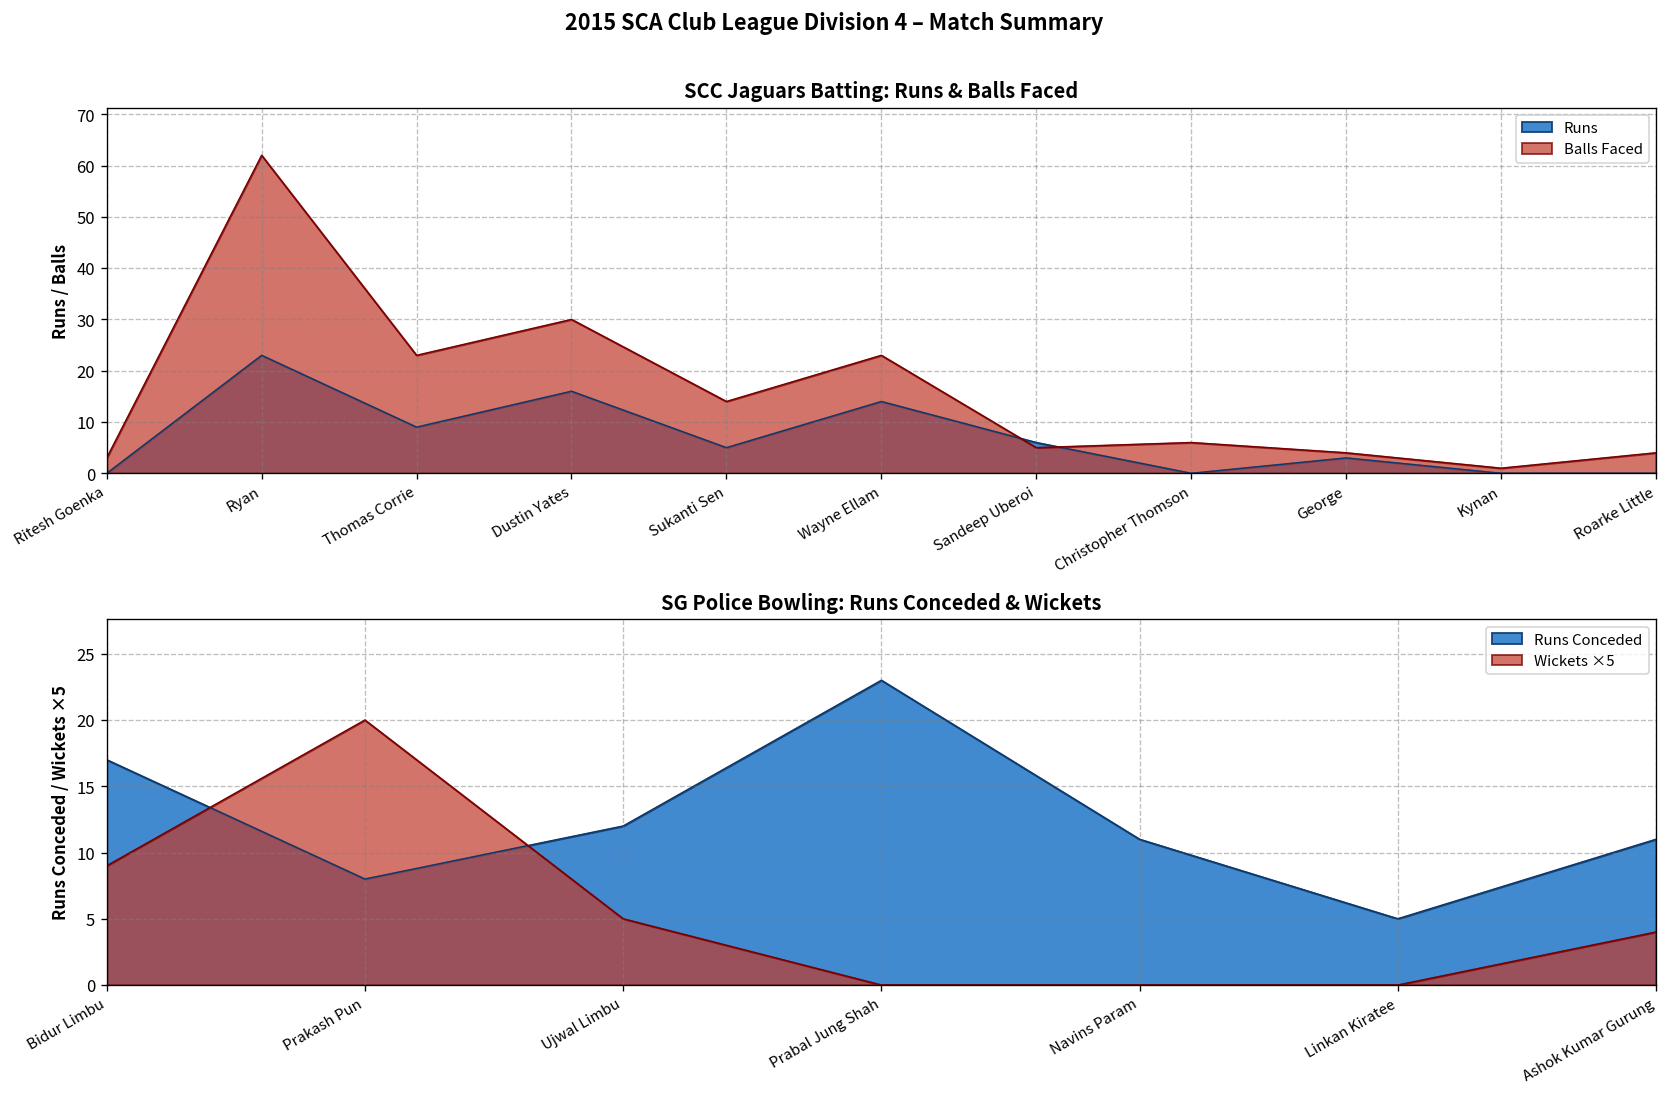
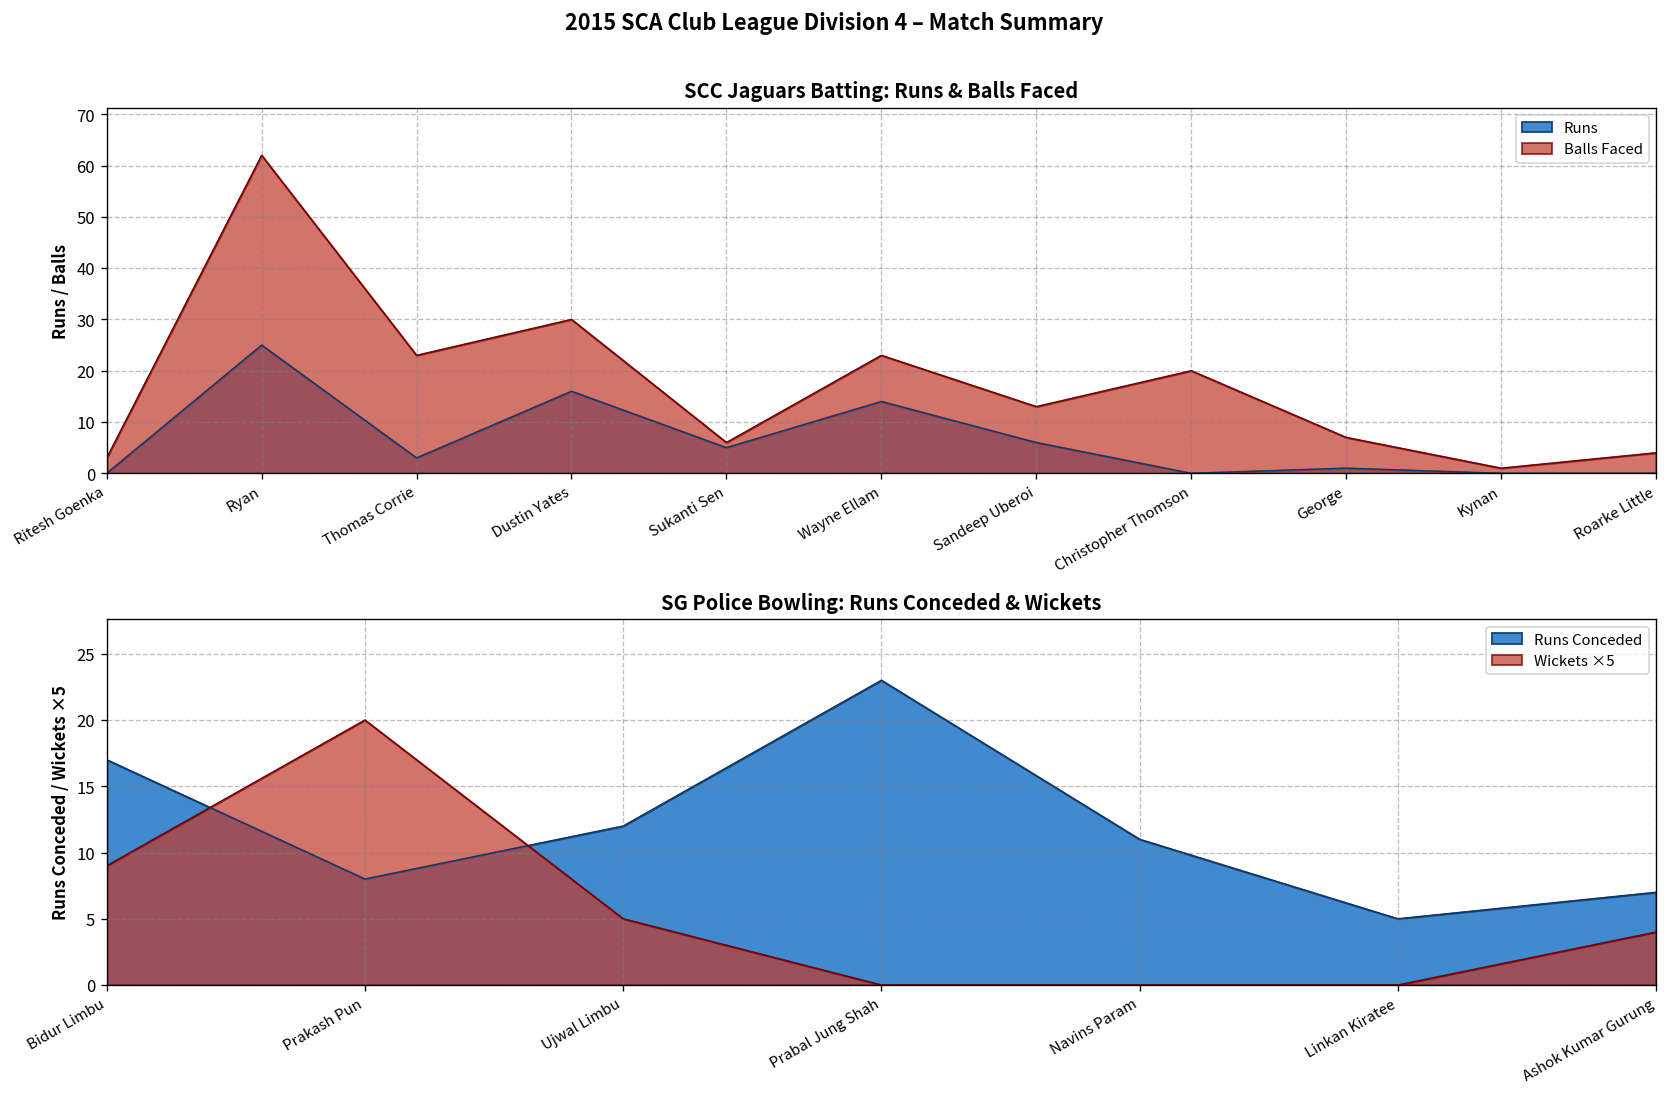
  {
    "SCC Jaguars Batting: Runs & Balls Faced": {
      "Runs": {
        "Ritesh Goenka": 0,
-       "Ryan": 23,
-       "Thomas Corrie": 9,
+       "Ryan": 25,
+       "Thomas Corrie": 3,
        "Dustin Yates": 16,
        "Sukanti Sen": 5,
        "Wayne Ellam": 14,
        "Sandeep Uberoi": 6,
        "Christopher Thomson": 0,
-       "George": 3,
+       "George": 1,
        "Kynan": 0,
        "Roarke Little": 0
      },
      "Balls Faced": {
        "Ritesh Goenka": 3,
        "Ryan": 62,
        "Thomas Corrie": 23,
        "Dustin Yates": 30,
-       "Sukanti Sen": 14,
+       "Sukanti Sen": 6,
        "Wayne Ellam": 23,
-       "Sandeep Uberoi": 5,
-       "Christopher Thomson": 6,
-       "George": 4,
+       "Sandeep Uberoi": 13,
+       "Christopher Thomson": 20,
+       "George": 7,
        "Kynan": 1,
        "Roarke Little": 4
      }
    },
    "SG Police Bowling: Runs Conceded & Wickets": {
      "Runs Conceded": {
        "Bidur Limbu": 17,
        "Prakash Pun": 8,
        "Ujwal Limbu": 12,
        "Prabal Jung Shah": 23,
        "Navins Param": 11,
        "Linkan Kiratee": 5,
-       "Ashok Kumar Gurung": 11
+       "Ashok Kumar Gurung": 7
      },
      "Wickets ×5": {
        "Bidur Limbu": 9,
        "Prakash Pun": 20,
        "Ujwal Limbu": 5,
        "Prabal Jung Shah": 0,
        "Navins Param": 0,
        "Linkan Kiratee": 0,
        "Ashok Kumar Gurung": 4
      }
    }
  }
